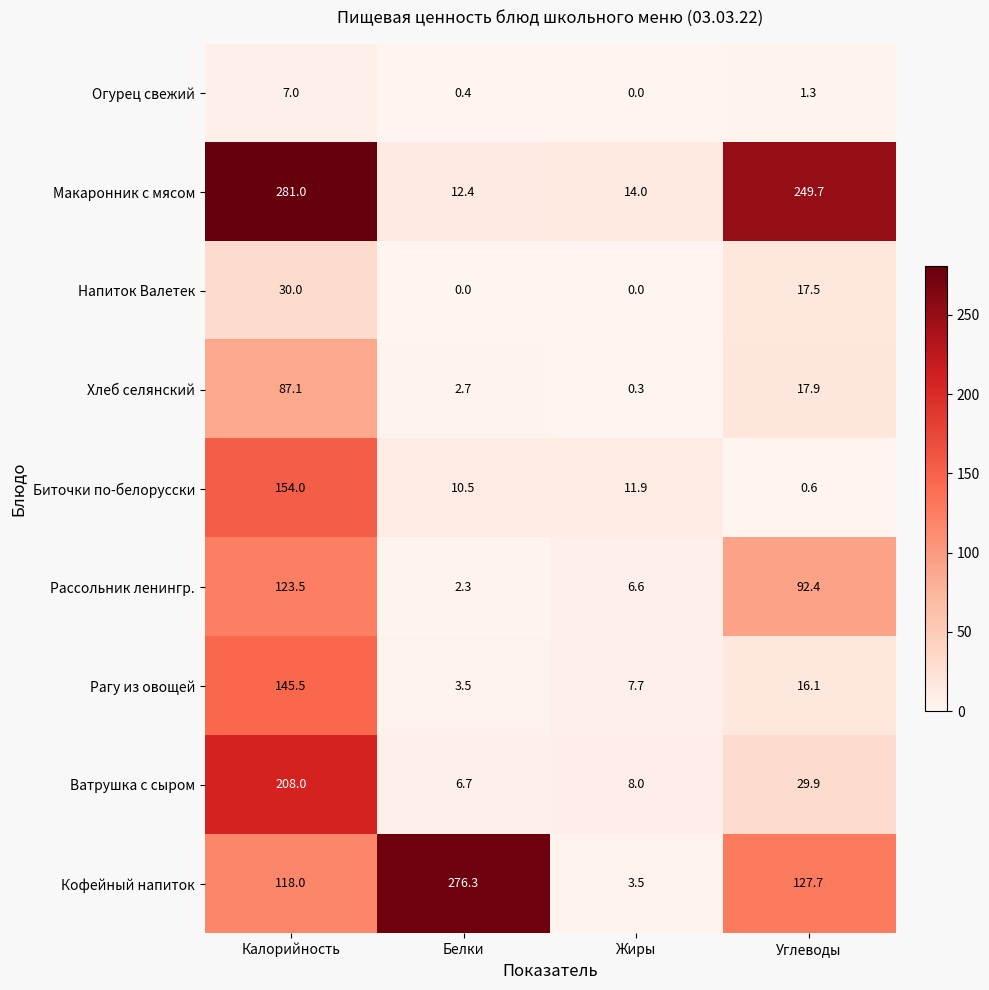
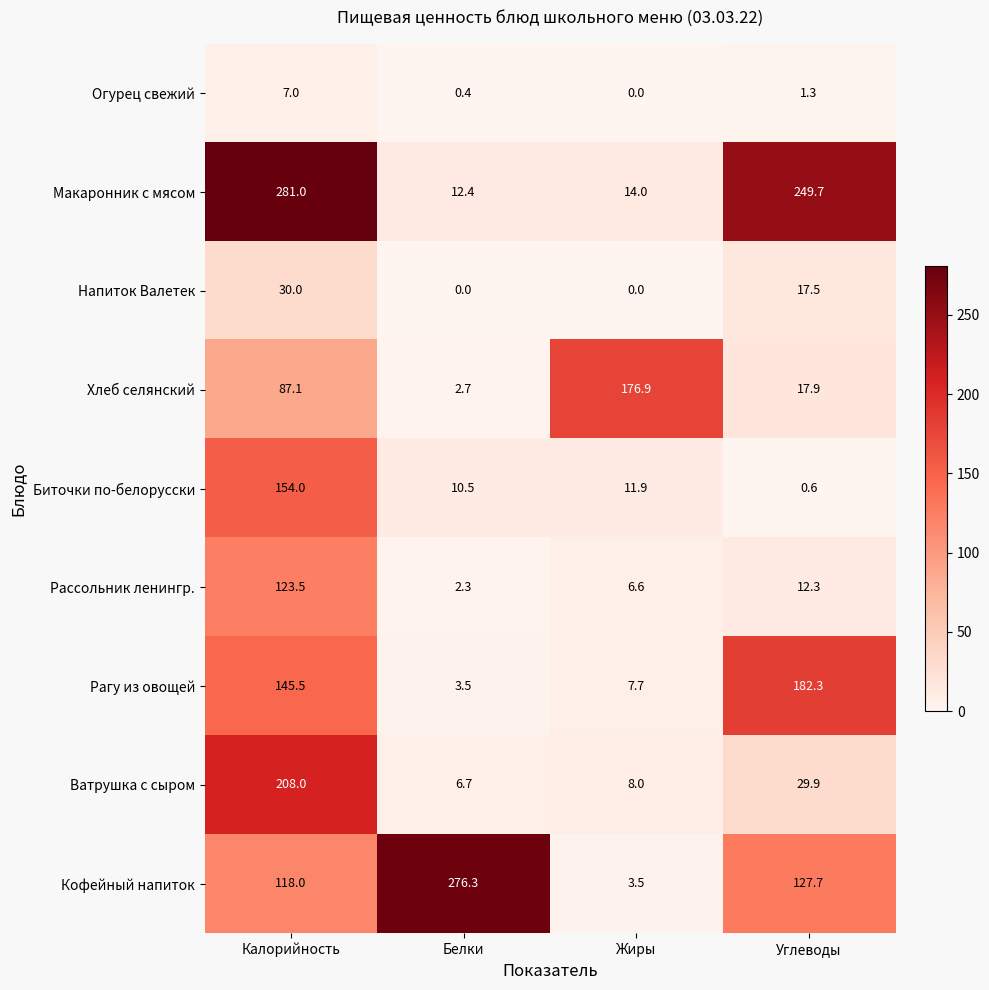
  {
    "Огурец свежий": {
      "Калорийность": 7.0,
      "Белки": 0.4,
      "Жиры": 0.0,
      "Углеводы": 1.3
    },
    "Макаронник с мясом": {
      "Калорийность": 281.0,
      "Белки": 12.4,
      "Жиры": 14.0,
      "Углеводы": 249.7
    },
    "Напиток Валетек": {
      "Калорийность": 30.0,
      "Белки": 0.0,
      "Жиры": 0.0,
      "Углеводы": 17.5
    },
    "Хлеб селянский": {
      "Калорийность": 87.1,
      "Белки": 2.7,
-     "Жиры": 0.3,
+     "Жиры": 176.9,
      "Углеводы": 17.9
    },
    "Биточки по-белорусски": {
      "Калорийность": 154.0,
      "Белки": 10.5,
      "Жиры": 11.9,
      "Углеводы": 0.6
    },
    "Рассольник ленингр.": {
      "Калорийность": 123.5,
      "Белки": 2.3,
      "Жиры": 6.6,
-     "Углеводы": 92.4
+     "Углеводы": 12.3
    },
    "Рагу из овощей": {
      "Калорийность": 145.5,
      "Белки": 3.5,
      "Жиры": 7.7,
-     "Углеводы": 16.1
+     "Углеводы": 182.3
    },
    "Ватрушка с сыром": {
      "Калорийность": 208.0,
      "Белки": 6.7,
      "Жиры": 8.0,
      "Углеводы": 29.9
    },
    "Кофейный напиток": {
      "Калорийность": 118.0,
      "Белки": 276.3,
      "Жиры": 3.5,
      "Углеводы": 127.7
    }
  }
